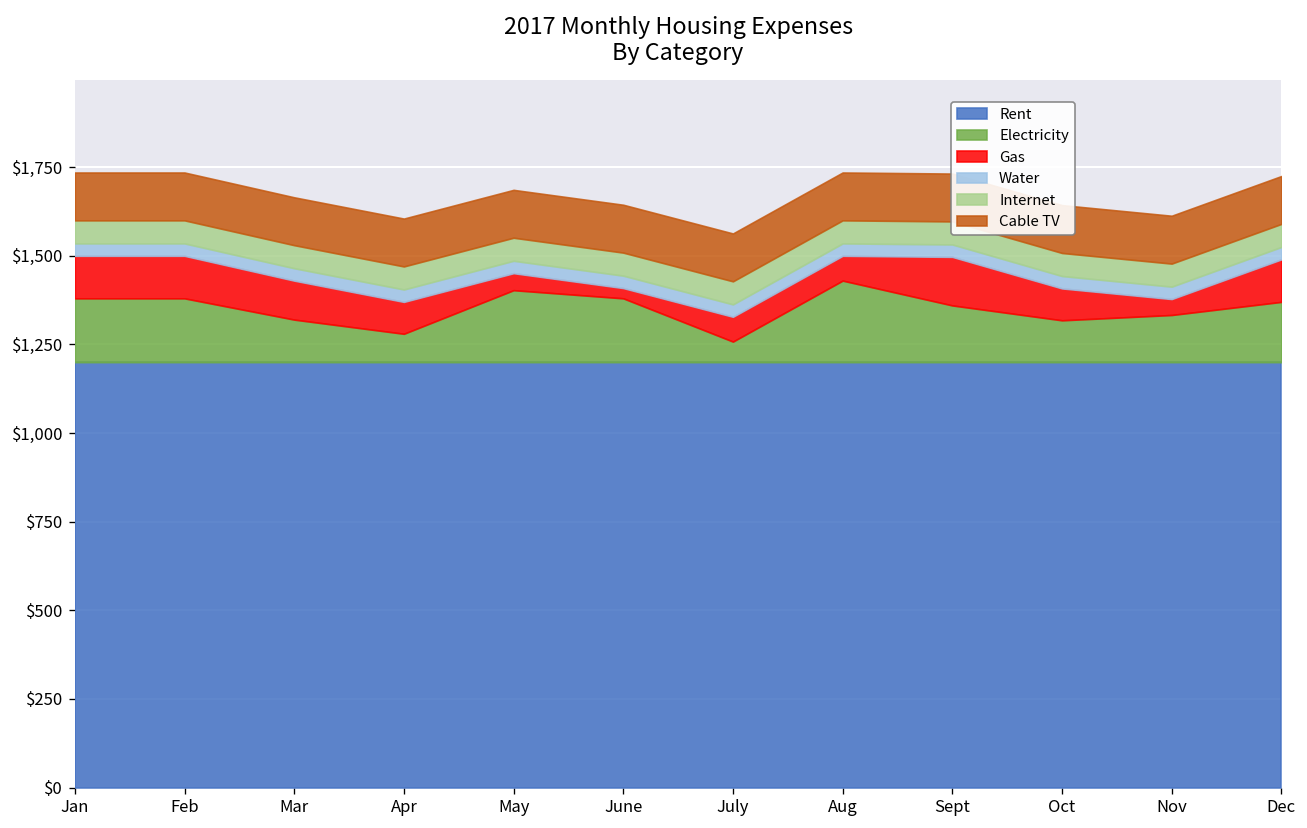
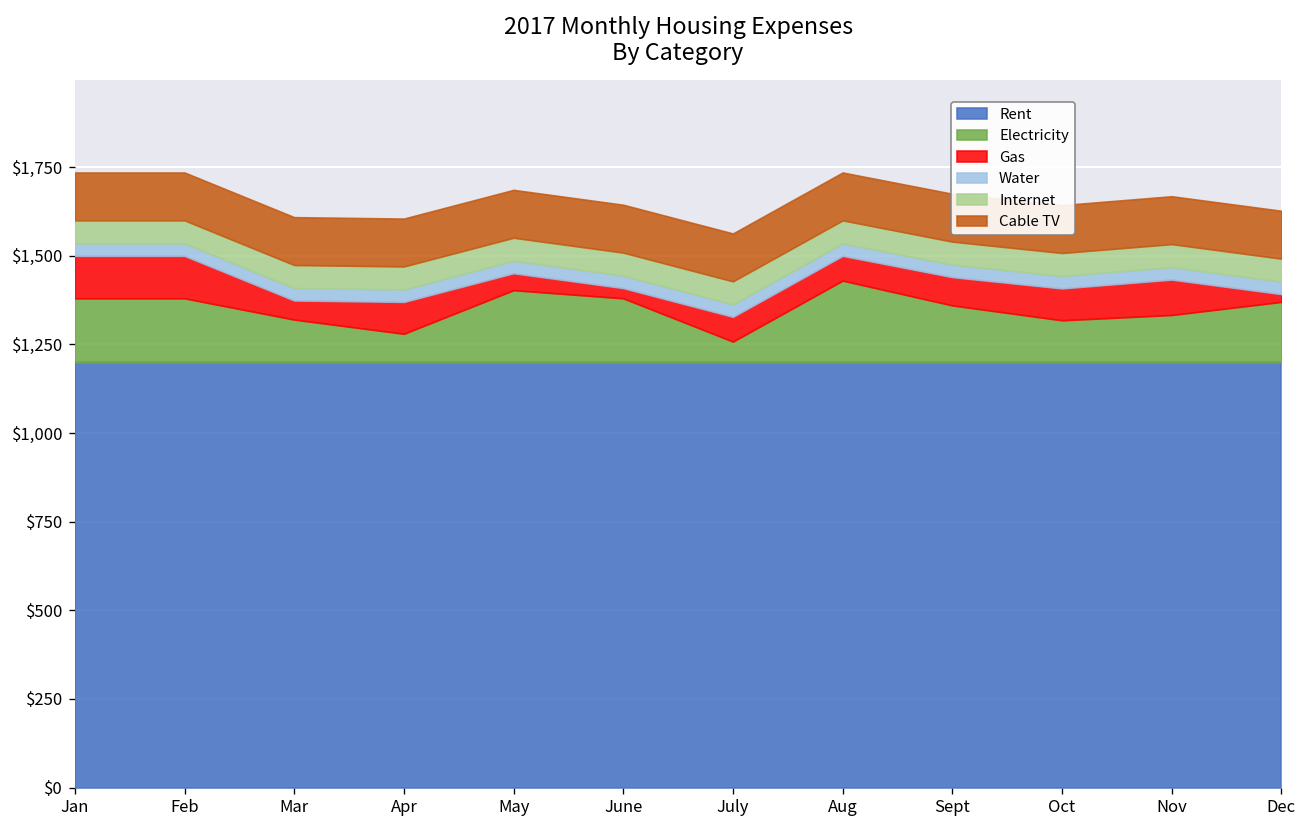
  {
    "Rent": {
      "Jan": "$1,200",
      "Feb": "$1,200",
      "Mar": "$1,200",
      "Apr": "$1,200",
      "May": "$1,200",
      "June": "$1,200",
      "July": "$1,200",
      "Aug": "$1,200",
      "Sept": "$1,200",
      "Oct": "$1,200",
      "Nov": "$1,200",
      "Dec": "$1,200"
    },
    "Electricity": {
      "Jan": "$180",
      "Feb": "$180",
      "Mar": "$120",
      "Apr": "$80",
      "May": "$200",
      "June": "$180",
      "July": "$60",
      "Aug": "$230",
      "Sept": "$160",
      "Oct": "$120",
      "Nov": "$130",
      "Dec": "$170"
    },
    "Gas": {
      "Jan": "$120",
      "Feb": "$120",
-     "Mar": "$110",
+     "Mar": "$50",
      "Apr": "$90",
      "May": "$50",
      "June": "$30",
      "July": "$70",
      "Aug": "$70",
-     "Sept": "$140",
+     "Sept": "$80",
      "Oct": "$90",
-     "Nov": "$50",
-     "Dec": "$120"
+     "Nov": "$100",
+     "Dec": "$20"
    },
    "Water": {
      "Jan": "$40",
      "Feb": "$40",
      "Mar": "$40",
      "Apr": "$40",
      "May": "$40",
      "June": "$40",
      "July": "$40",
      "Aug": "$40",
      "Oct": "$40",
      "Nov": "$40",
      "Dec": "$40"
    },
    "Internet": {
      "Jan": "$70",
      "Feb": "$70",
      "Mar": "$70",
      "Apr": "$70",
      "May": "$70",
      "June": "$70",
      "July": "$70",
      "Aug": "$70",
      "Oct": "$70",
      "Nov": "$70",
      "Dec": "$70"
    },
    "Cable TV": {
      "Jan": "$140",
      "Feb": "$140",
      "Mar": "$140",
      "Apr": "$140",
      "May": "$140",
      "June": "$140",
      "July": "$140",
      "Aug": "$140",
      "Nov": "$140",
      "Dec": "$140"
    }
  }
